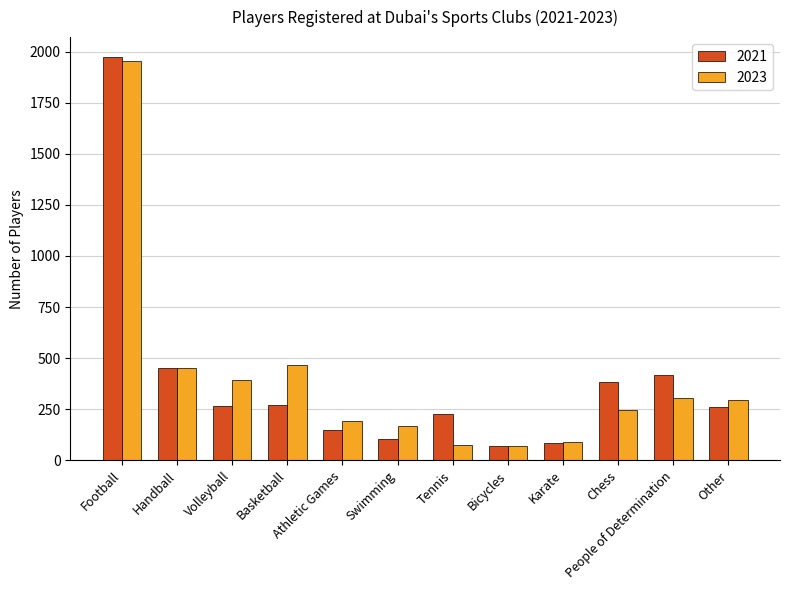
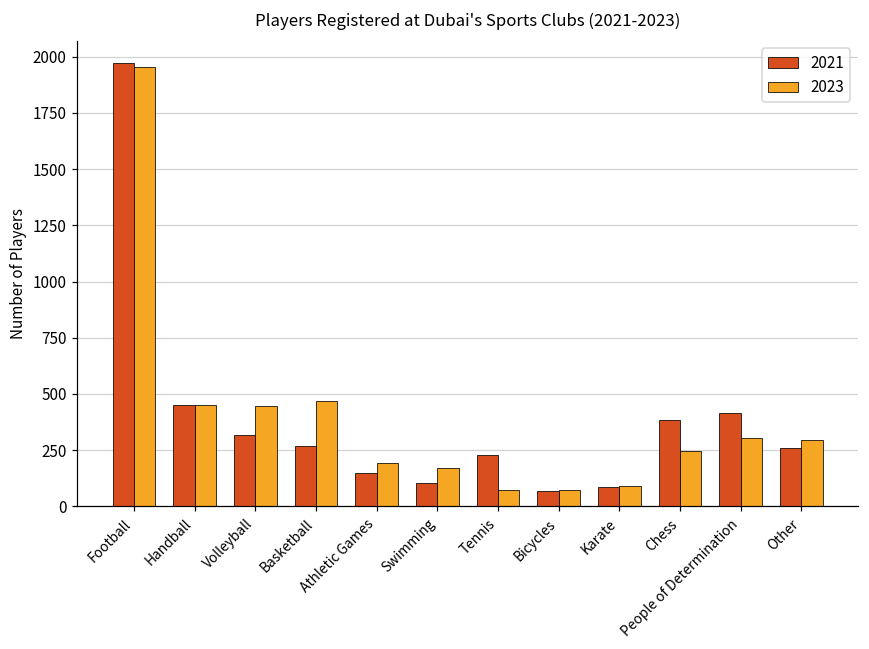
  {
    "2021": {
      "Football": 1970,
      "Handball": 450,
-     "Volleyball": 260,
+     "Volleyball": 320,
      "Basketball": 270,
      "Athletic Games": 150,
      "Swimming": 100,
      "Tennis": 230,
      "Bicycles": 70,
      "Karate": 90,
      "Chess": 380,
      "People of Determination": 420,
      "Other": 260
    },
    "2023": {
      "Football": 1950,
      "Handball": 450,
-     "Volleyball": 390,
+     "Volleyball": 450,
      "Basketball": 470,
      "Athletic Games": 190,
      "Swimming": 170,
      "Tennis": 70,
      "Bicycles": 70,
      "Karate": 90,
      "Chess": 250,
      "People of Determination": 310,
      "Other": 290
    }
  }
